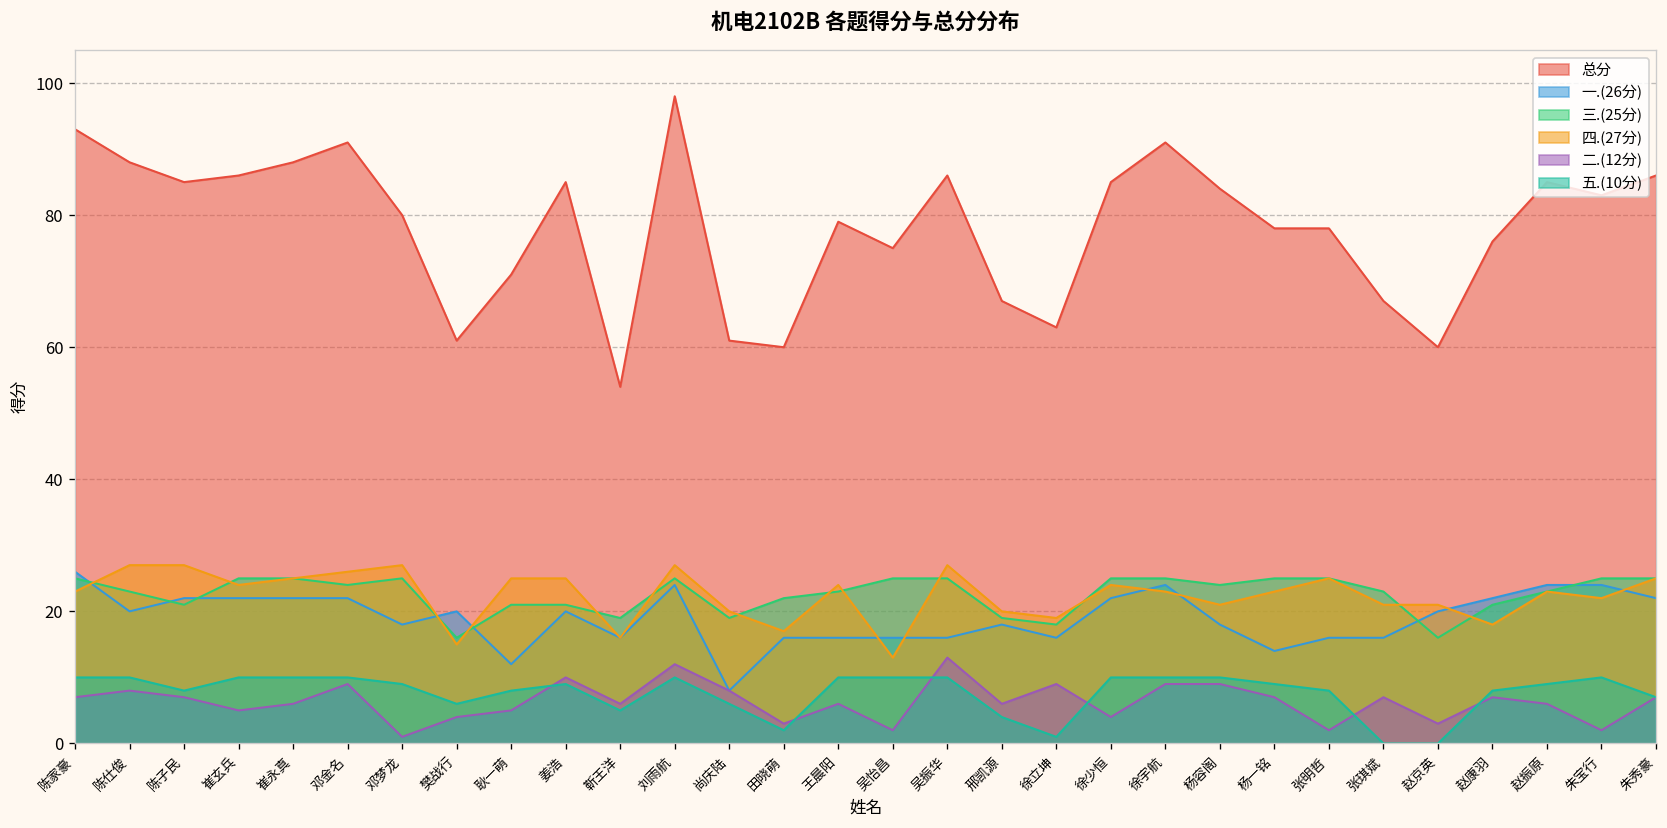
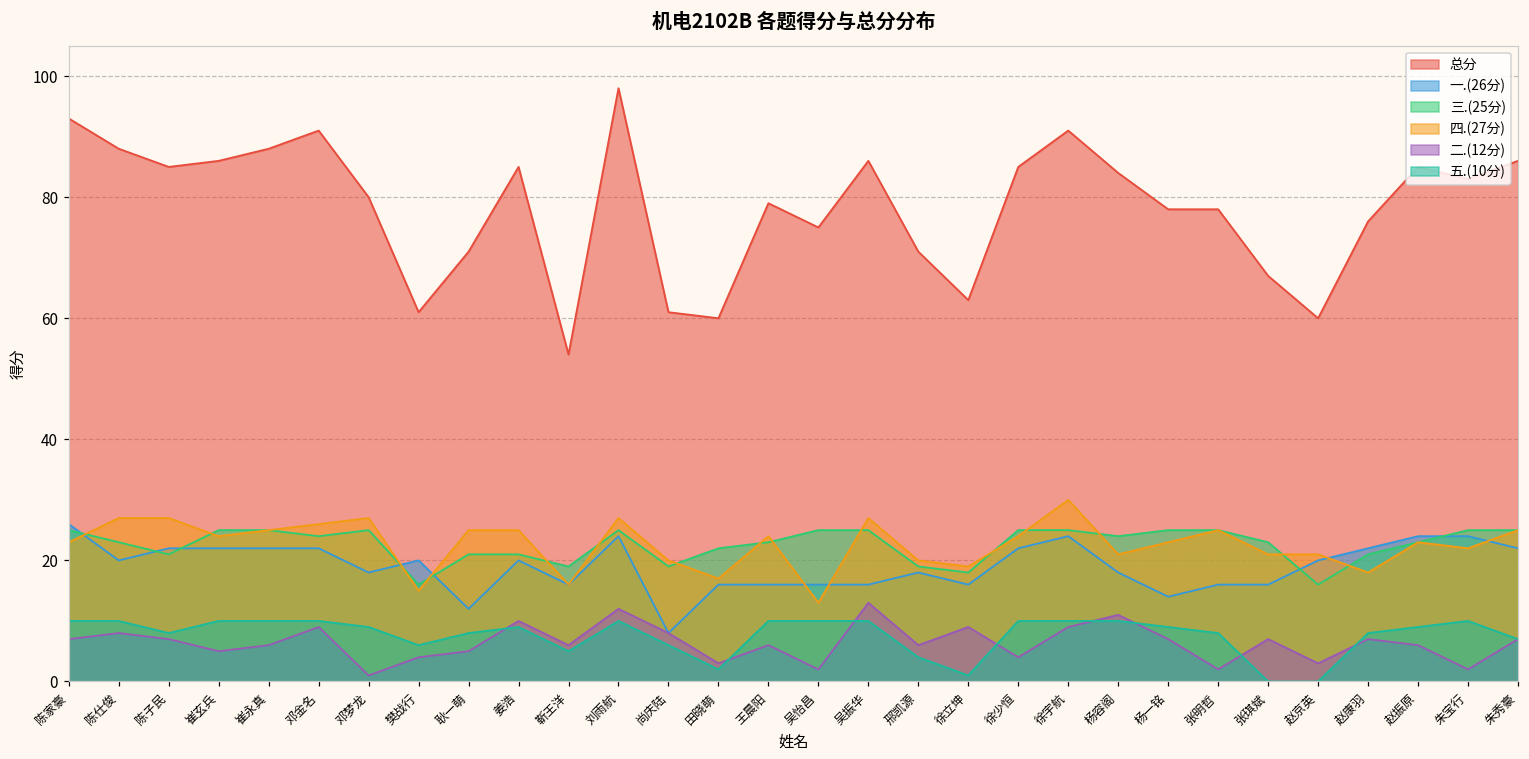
  {
    "总分": {
      "陈家豪": 93,
      "陈仕俊": 88,
      "陈子民": 85,
      "崔玄兵": 86,
      "崔永真": 88,
      "邓金名": 91,
      "邓梦龙": 80,
      "樊战行": 61,
      "耿一萌": 71,
      "姜浩": 85,
      "靳王洋": 54,
      "刘雨航": 98,
      "尚庆陆": 61,
      "田晓萌": 60,
      "王晨阳": 79,
      "吴怡昌": 75,
      "吴振华": 86,
-     "邢凯源": 67,
+     "邢凯源": 71,
      "徐立坤": 63,
      "徐少恒": 85,
      "徐宇航": 91,
      "杨容阁": 84,
      "杨一铭": 78,
      "张明哲": 78,
      "张琪斌": 67,
      "赵京英": 60,
      "赵康羽": 76,
      "朱秀豪": 86
    },
    "一.(26分)": {
      "陈家豪": 26,
      "陈仕俊": 20,
      "陈子民": 22,
      "崔玄兵": 22,
      "崔永真": 22,
      "邓金名": 22,
      "邓梦龙": 18,
      "樊战行": 20,
      "耿一萌": 12,
      "姜浩": 20,
      "刘雨航": 24,
      "田晓萌": 16,
      "王晨阳": 16,
      "吴怡昌": 16,
      "吴振华": 16,
      "邢凯源": 18,
      "徐立坤": 16,
      "徐少恒": 22,
      "徐宇航": 24,
      "杨容阁": 18,
      "杨一铭": 14,
      "张明哲": 16,
      "张琪斌": 16,
      "赵京英": 20,
      "赵康羽": 22,
      "赵振原": 24,
      "朱宝行": 24,
      "朱秀豪": 22
    },
    "四.(27分)": {
      "陈家豪": 23,
      "陈仕俊": 27,
      "陈子民": 27,
      "崔玄兵": 24,
      "邓金名": 26,
      "邓梦龙": 27,
      "樊战行": 15,
      "耿一萌": 25,
      "姜浩": 25,
      "刘雨航": 27,
      "尚庆陆": 20,
      "田晓萌": 17,
      "王晨阳": 24,
      "吴怡昌": 13,
      "吴振华": 27,
      "邢凯源": 20,
      "徐立坤": 19,
      "徐少恒": 24,
-     "徐宇航": 23,
+     "徐宇航": 30,
      "杨容阁": 21,
      "杨一铭": 23,
      "张琪斌": 21,
      "赵京英": 21,
      "赵康羽": 18,
      "朱宝行": 22
    },
    "二.(12分)": {
      "陈家豪": 7,
      "陈仕俊": 8,
      "陈子民": 7,
      "崔玄兵": 5,
      "崔永真": 6,
      "邓金名": 9,
      "邓梦龙": 1,
      "樊战行": 4,
      "耿一萌": 5,
      "姜浩": 10,
      "靳王洋": 6,
      "刘雨航": 12,
      "田晓萌": 3,
      "王晨阳": 6,
      "吴怡昌": 2,
      "吴振华": 13,
      "邢凯源": 6,
      "徐立坤": 9,
      "徐少恒": 4,
      "徐宇航": 9,
-     "杨容阁": 9,
+     "杨容阁": 11,
      "杨一铭": 7,
      "张明哲": 2,
      "张琪斌": 7,
      "赵京英": 3,
      "赵康羽": 7,
      "赵振原": 6,
      "朱宝行": 2
    }
  }
